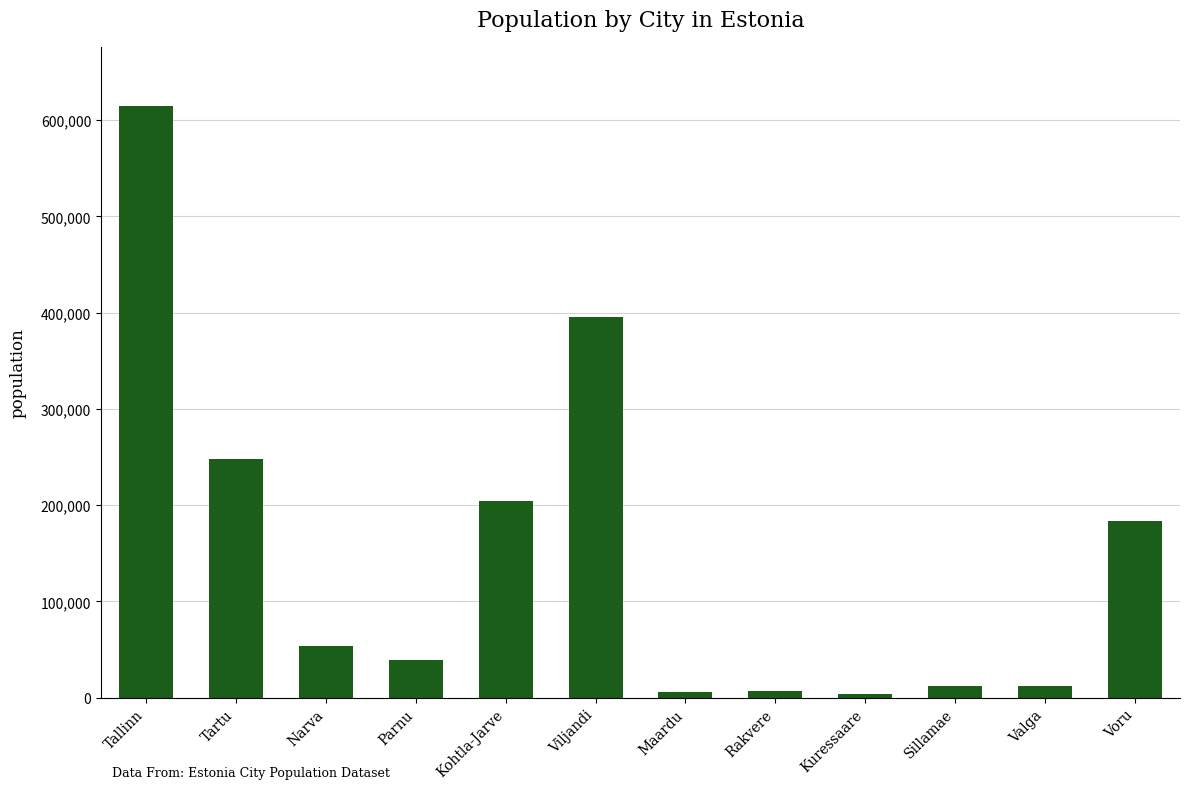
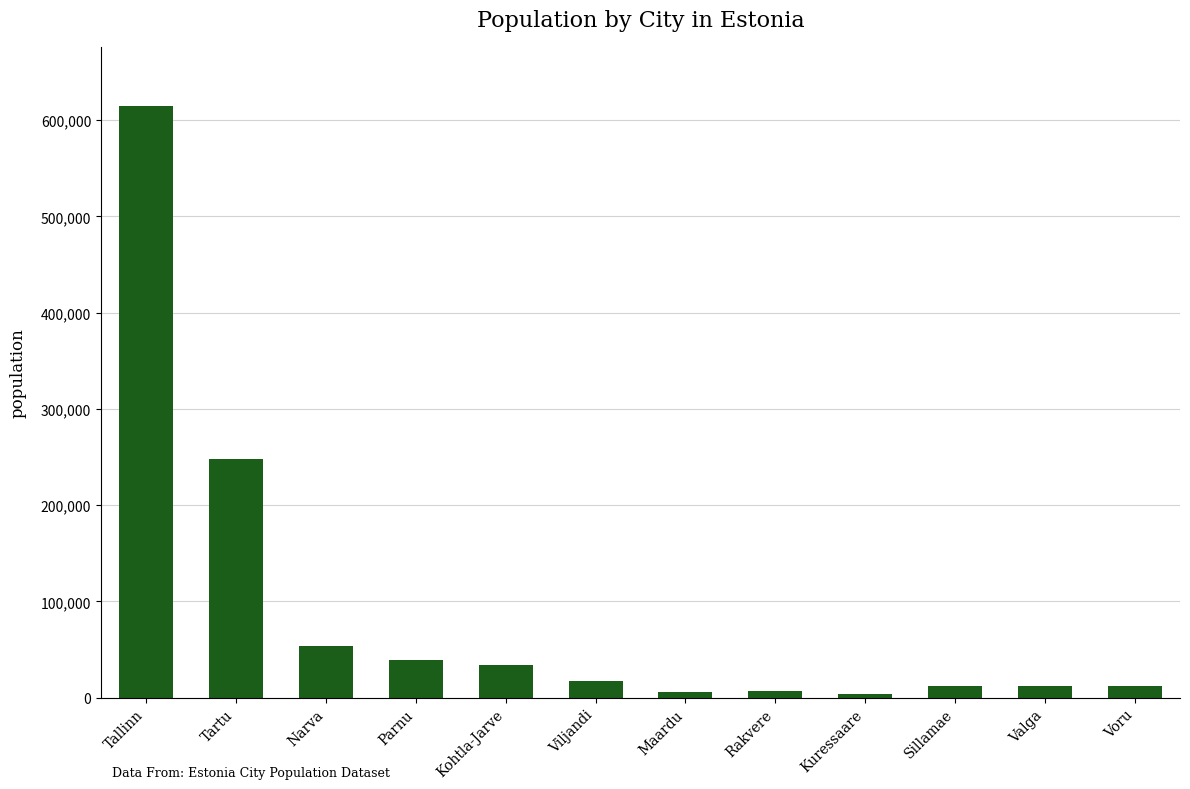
  {
    "Tallinn": "610,000",
    "Tartu": "250,000",
    "Narva": "50,000",
    "Parnu": "40,000",
-   "Kohtla-Jarve": "200,000",
-   "Viljandi": "400,000",
+   "Kohtla-Jarve": "30,000",
+   "Viljandi": "20,000",
    "Maardu": "10,000",
    "Rakvere": "10,000",
    "Kuressaare": "0",
    "Sillamae": "10,000",
    "Valga": "10,000",
-   "Voru": "180,000"
+   "Voru": "10,000"
  }
